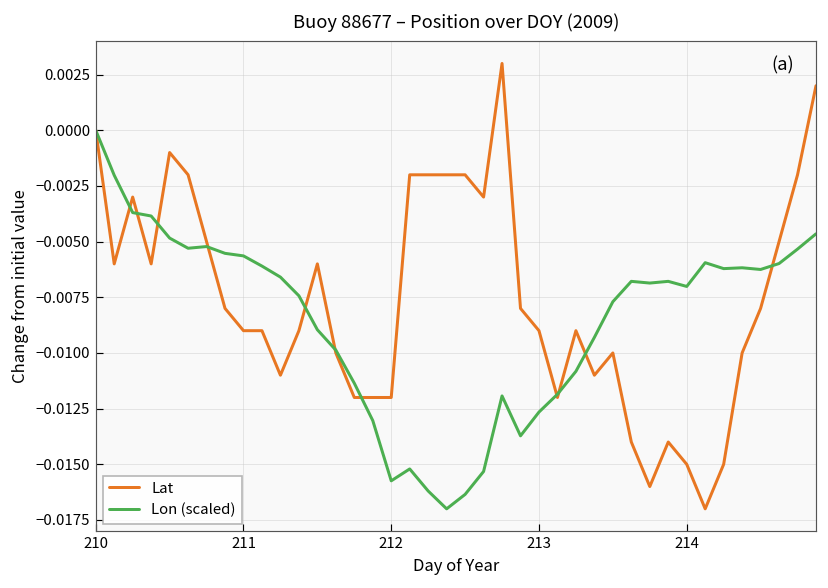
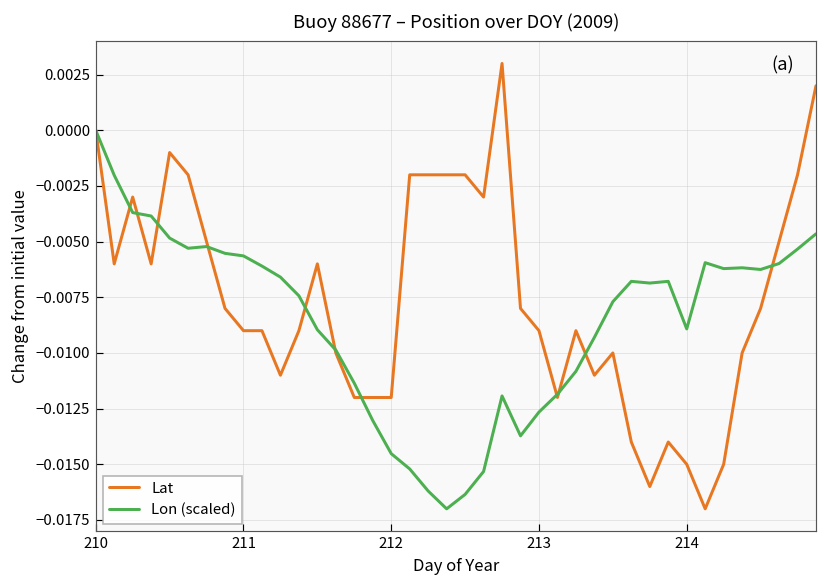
  {
    "Lat": {
      "211": -0.0090,
      "212": -0.0120,
      "213": -0.0090,
      "214": -0.0150
    },
    "Lon (scaled)": {
      "211": -0.0056,
-     "212": -0.0157,
+     "212": -0.0145,
      "213": -0.0127,
-     "214": -0.0070
+     "214": -0.0089
    }
  }
